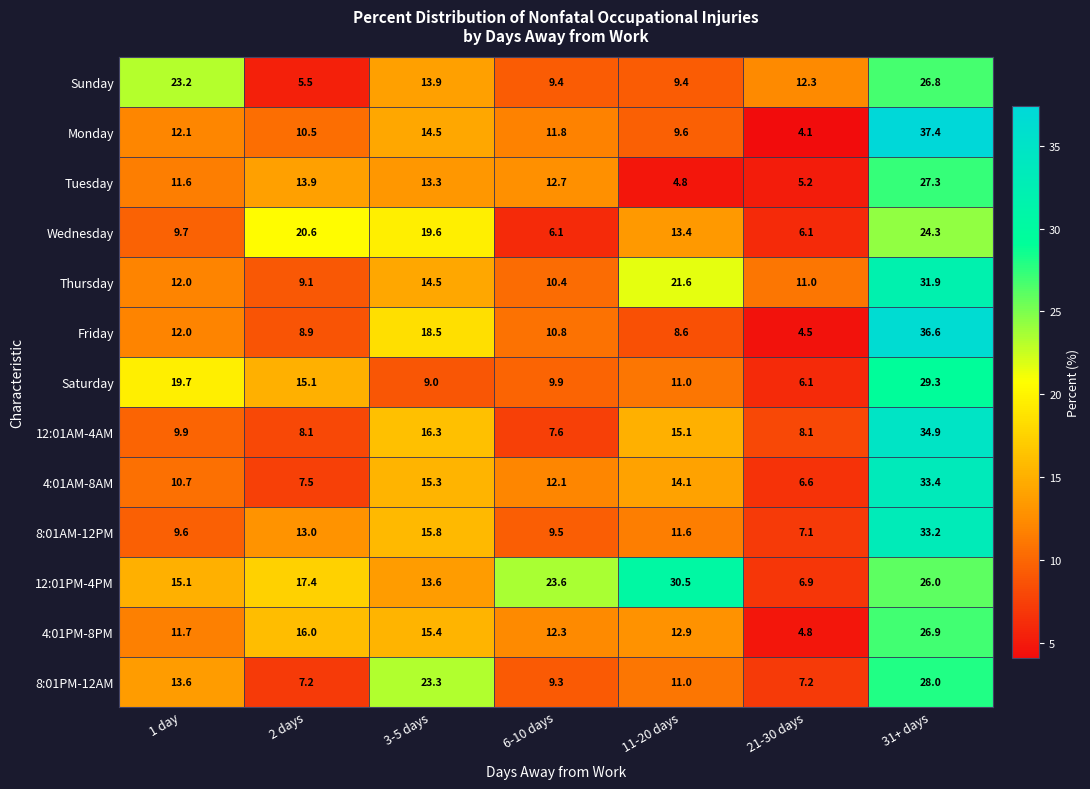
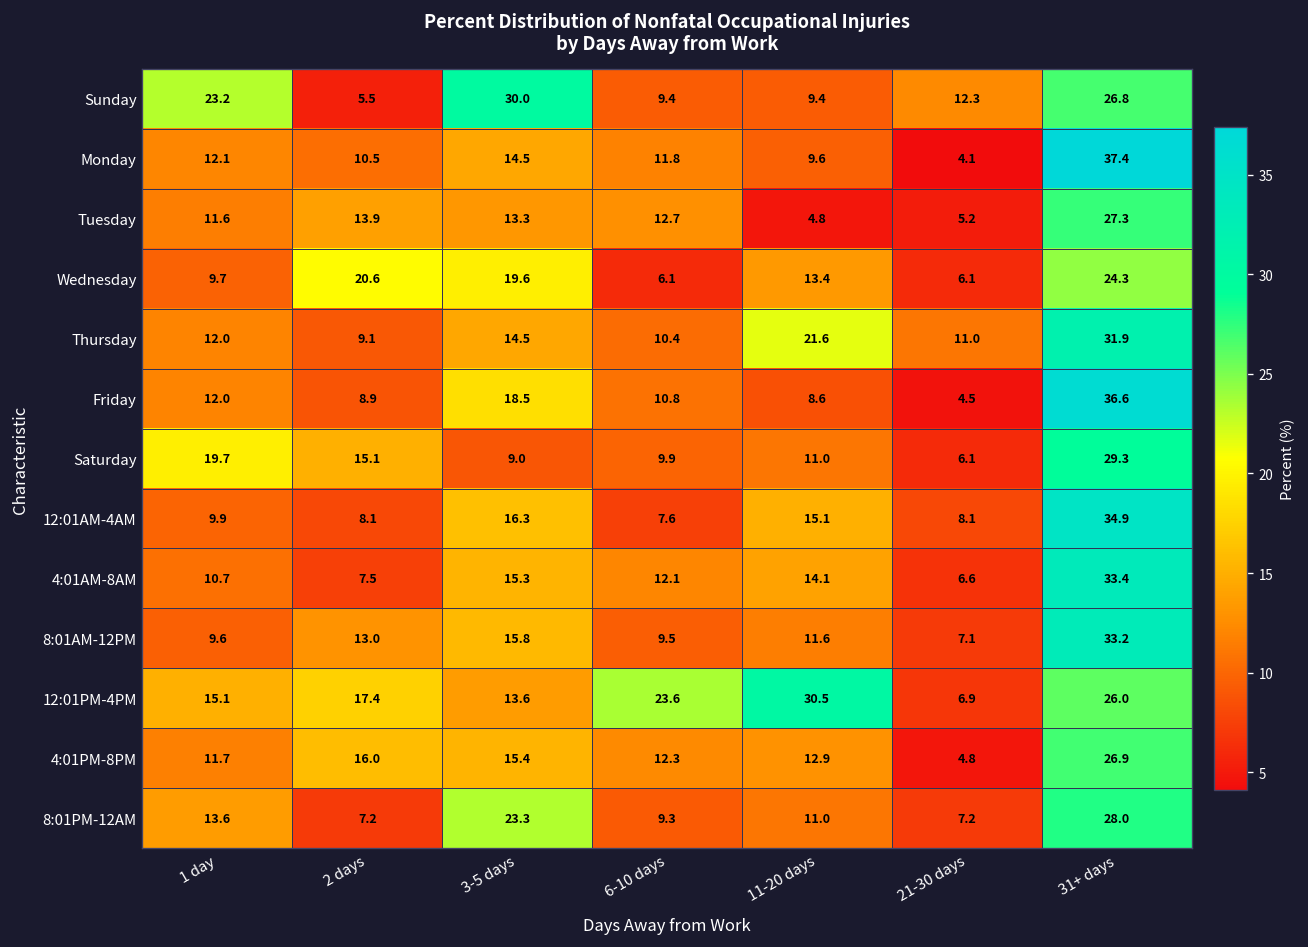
  {
    "Sunday": {
      "1 day": 23.2,
      "2 days": 5.5,
-     "3-5 days": 13.9,
+     "3-5 days": 30.0,
      "6-10 days": 9.4,
      "11-20 days": 9.4,
      "21-30 days": 12.3,
      "31+ days": 26.8
    },
    "Monday": {
      "1 day": 12.1,
      "2 days": 10.5,
      "3-5 days": 14.5,
      "6-10 days": 11.8,
      "11-20 days": 9.6,
      "21-30 days": 4.1,
      "31+ days": 37.4
    },
    "Tuesday": {
      "1 day": 11.6,
      "2 days": 13.9,
      "3-5 days": 13.3,
      "6-10 days": 12.7,
      "11-20 days": 4.8,
      "21-30 days": 5.2,
      "31+ days": 27.3
    },
    "Wednesday": {
      "1 day": 9.7,
      "2 days": 20.6,
      "3-5 days": 19.6,
      "6-10 days": 6.1,
      "11-20 days": 13.4,
      "21-30 days": 6.1,
      "31+ days": 24.3
    },
    "Thursday": {
      "1 day": 12.0,
      "2 days": 9.1,
      "3-5 days": 14.5,
      "6-10 days": 10.4,
      "11-20 days": 21.6,
      "21-30 days": 11.0,
      "31+ days": 31.9
    },
    "Friday": {
      "1 day": 12.0,
      "2 days": 8.9,
      "3-5 days": 18.5,
      "6-10 days": 10.8,
      "11-20 days": 8.6,
      "21-30 days": 4.5,
      "31+ days": 36.6
    },
    "Saturday": {
      "1 day": 19.7,
      "2 days": 15.1,
      "3-5 days": 9.0,
      "6-10 days": 9.9,
      "11-20 days": 11.0,
      "21-30 days": 6.1,
      "31+ days": 29.3
    },
    "12:01AM-4AM": {
      "1 day": 9.9,
      "2 days": 8.1,
      "3-5 days": 16.3,
      "6-10 days": 7.6,
      "11-20 days": 15.1,
      "21-30 days": 8.1,
      "31+ days": 34.9
    },
    "4:01AM-8AM": {
      "1 day": 10.7,
      "2 days": 7.5,
      "3-5 days": 15.3,
      "6-10 days": 12.1,
      "11-20 days": 14.1,
      "21-30 days": 6.6,
      "31+ days": 33.4
    },
    "8:01AM-12PM": {
      "1 day": 9.6,
      "2 days": 13.0,
      "3-5 days": 15.8,
      "6-10 days": 9.5,
      "11-20 days": 11.6,
      "21-30 days": 7.1,
      "31+ days": 33.2
    },
    "12:01PM-4PM": {
      "1 day": 15.1,
      "2 days": 17.4,
      "3-5 days": 13.6,
      "6-10 days": 23.6,
      "11-20 days": 30.5,
      "21-30 days": 6.9,
      "31+ days": 26.0
    },
    "4:01PM-8PM": {
      "1 day": 11.7,
      "2 days": 16.0,
      "3-5 days": 15.4,
      "6-10 days": 12.3,
      "11-20 days": 12.9,
      "21-30 days": 4.8,
      "31+ days": 26.9
    },
    "8:01PM-12AM": {
      "1 day": 13.6,
      "2 days": 7.2,
      "3-5 days": 23.3,
      "6-10 days": 9.3,
      "11-20 days": 11.0,
      "21-30 days": 7.2,
      "31+ days": 28.0
    }
  }
